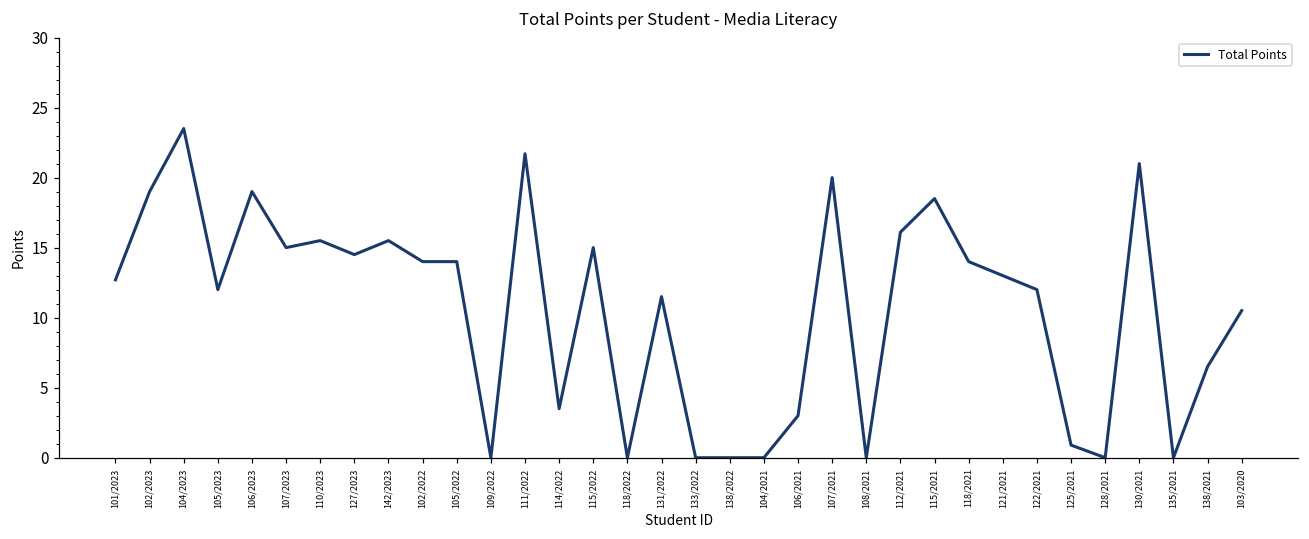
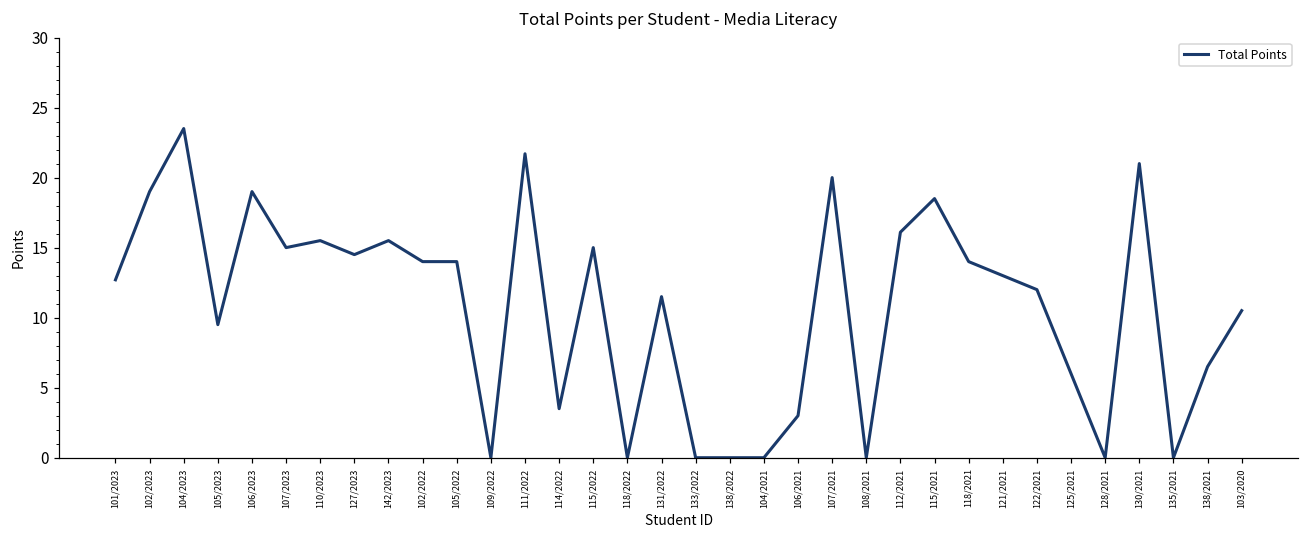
  {
    "101/2023": 12.7,
    "102/2023": 19.0,
    "104/2023": 23.5,
-   "105/2023": 12.0,
+   "105/2023": 9.5,
    "106/2023": 19.0,
    "107/2023": 15.0,
    "110/2023": 15.5,
    "127/2023": 14.5,
    "142/2023": 15.5,
    "102/2022": 14.0,
    "105/2022": 14.0,
    "109/2022": 0.0,
    "111/2022": 21.7,
    "114/2022": 3.5,
    "115/2022": 15.0,
    "118/2022": 0.0,
    "131/2022": 11.5,
    "133/2022": 0.0,
    "138/2022": 0.0,
    "104/2021": 0.0,
    "106/2021": 3.0,
    "107/2021": 20.0,
    "108/2021": 0.0,
    "112/2021": 16.1,
    "115/2021": 18.5,
    "118/2021": 14.0,
    "121/2021": 13.0,
    "122/2021": 12.0,
-   "125/2021": 0.9,
+   "125/2021": 6.0,
    "128/2021": 0.0,
    "130/2021": 21.0,
    "135/2021": 0.0,
    "138/2021": 6.5,
    "103/2020": 10.5
  }
